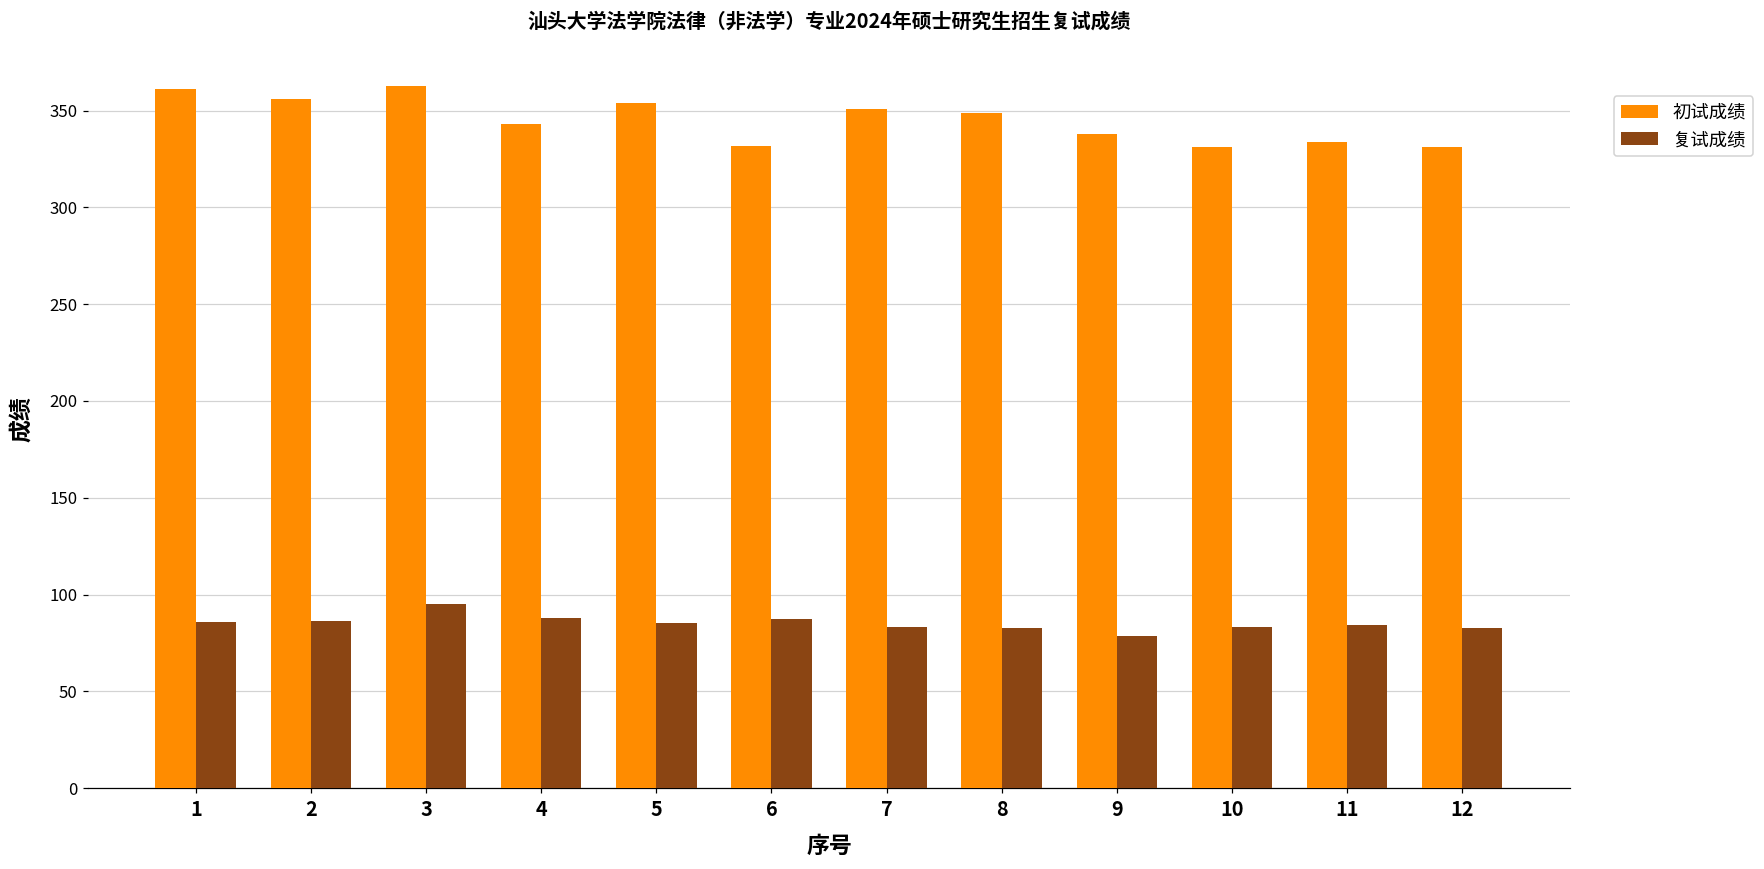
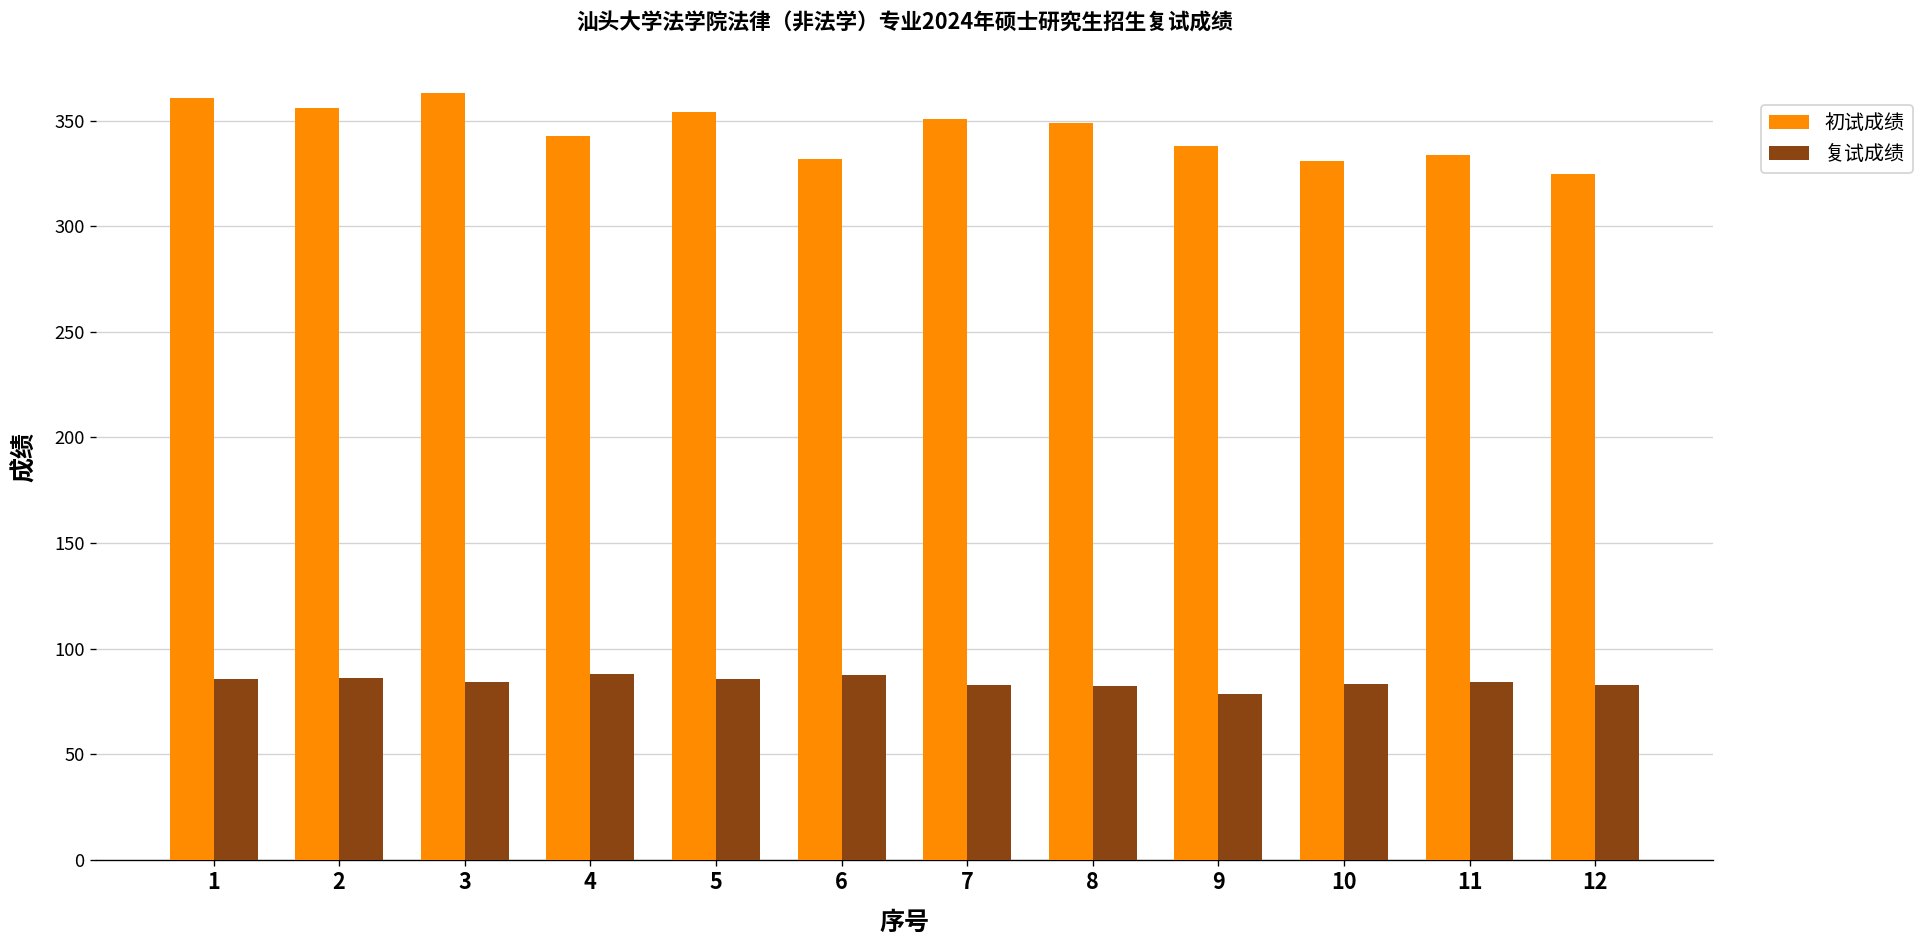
  {
    "初试成绩": {
      "1": 361,
      "2": 356,
      "3": 363,
      "4": 343,
      "5": 354,
      "6": 332,
      "7": 351,
      "8": 349,
      "9": 338,
      "10": 331,
      "11": 334,
-     "12": 331
+     "12": 325
    },
    "复试成绩": {
      "1": 86,
      "2": 86,
-     "3": 95,
+     "3": 84,
      "4": 88,
      "5": 86,
      "6": 87,
      "7": 83,
      "8": 82,
      "9": 79,
      "10": 83,
      "11": 84,
      "12": 83
    }
  }
